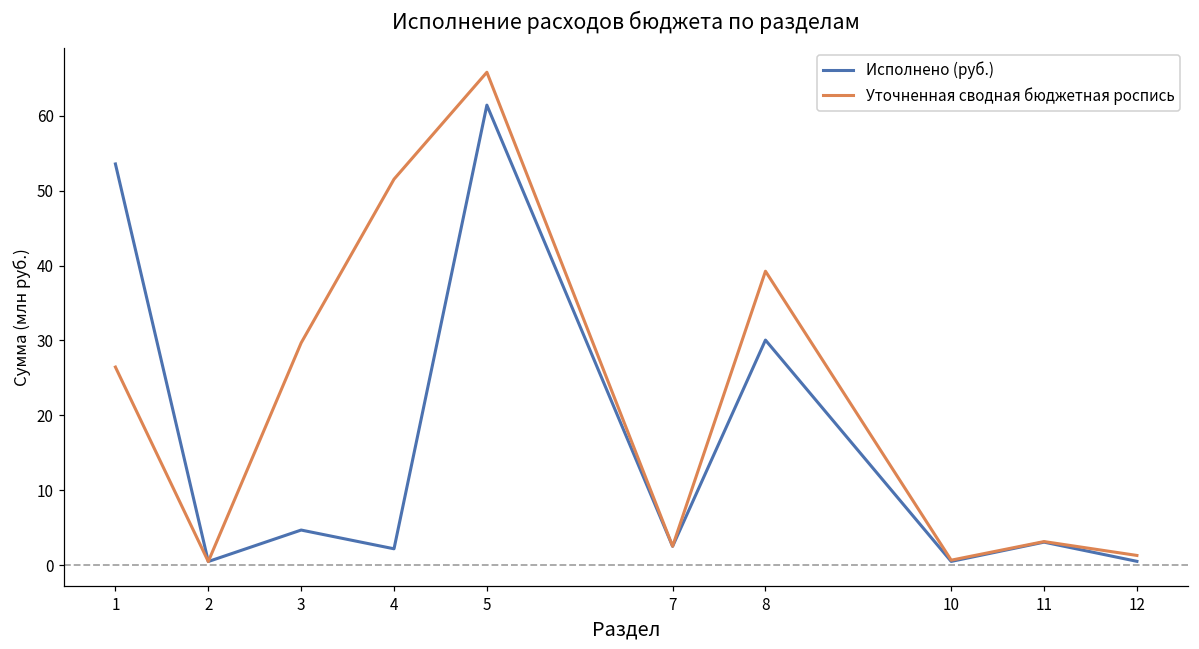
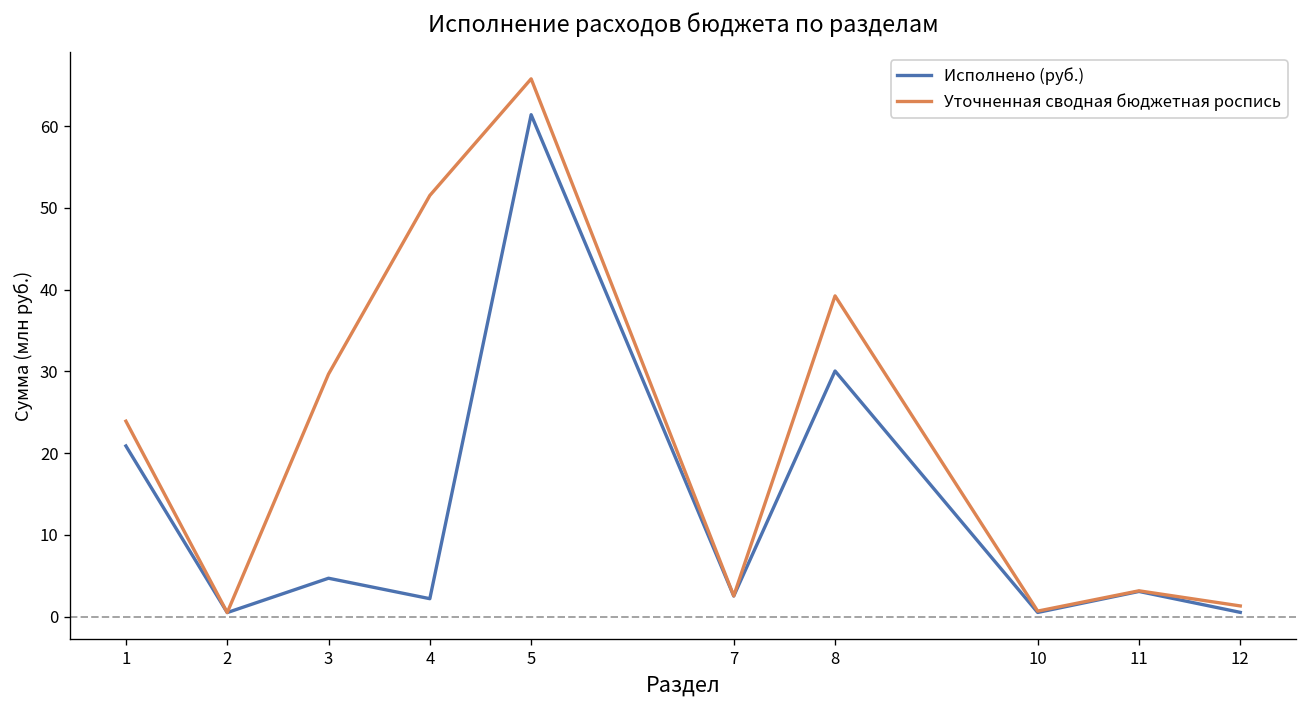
  {
    "Исполнено (руб.)": {
-     "1": 54,
+     "1": 21,
      "3": 5,
      "4": 2,
      "5": 61,
      "8": 30,
      "12": 1
    },
    "Уточненная сводная бюджетная роспись": {
-     "1": 26,
+     "1": 24,
      "3": 30,
      "4": 52,
      "5": 66,
      "8": 39,
      "12": 1
    }
  }
